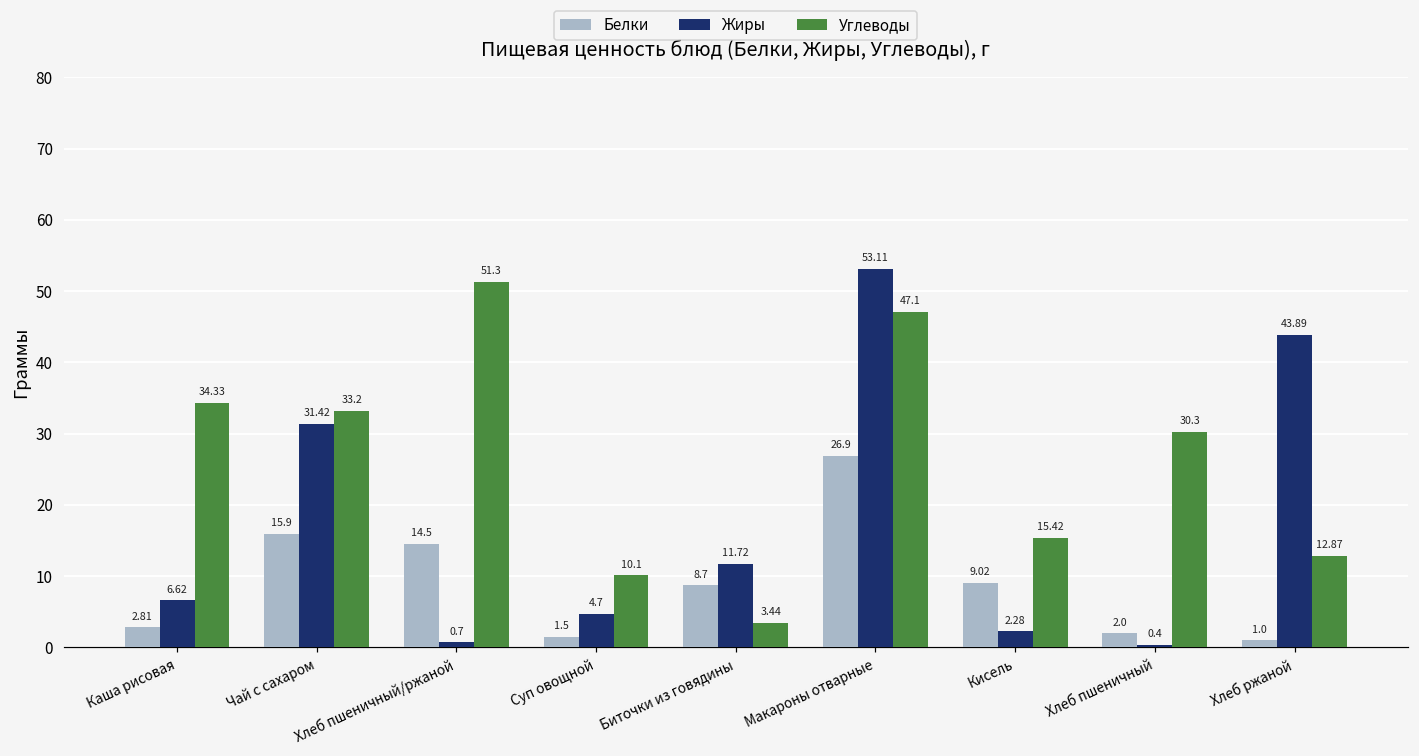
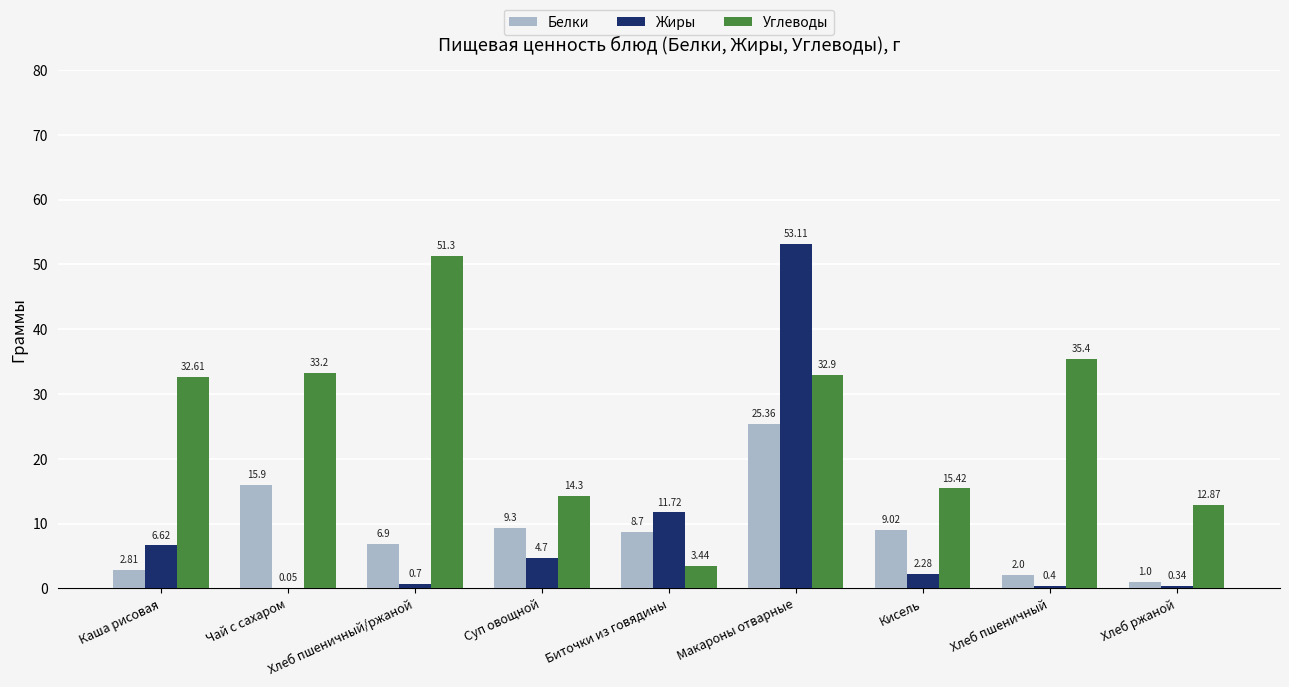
  {
    "Белки": {
      "Каша рисовая": 2.81,
      "Чай с сахаром": 15.9,
-     "Хлеб пшеничный/ржаной": 14.5,
-     "Суп овощной": 1.5,
+     "Хлеб пшеничный/ржаной": 6.9,
+     "Суп овощной": 9.3,
      "Биточки из говядины": 8.7,
-     "Макароны отварные": 26.9,
+     "Макароны отварные": 25.36,
      "Кисель": 9.02,
      "Хлеб пшеничный": 2.0,
      "Хлеб ржаной": 1.0
    },
    "Жиры": {
      "Каша рисовая": 6.62,
-     "Чай с сахаром": 31.42,
+     "Чай с сахаром": 0.05,
      "Хлеб пшеничный/ржаной": 0.7,
      "Суп овощной": 4.7,
      "Биточки из говядины": 11.72,
      "Макароны отварные": 53.11,
      "Кисель": 2.28,
      "Хлеб пшеничный": 0.4,
-     "Хлеб ржаной": 43.89
+     "Хлеб ржаной": 0.34
    },
    "Углеводы": {
-     "Каша рисовая": 34.33,
+     "Каша рисовая": 32.61,
      "Чай с сахаром": 33.2,
      "Хлеб пшеничный/ржаной": 51.3,
-     "Суп овощной": 10.1,
+     "Суп овощной": 14.3,
      "Биточки из говядины": 3.44,
-     "Макароны отварные": 47.1,
+     "Макароны отварные": 32.9,
      "Кисель": 15.42,
-     "Хлеб пшеничный": 30.3,
+     "Хлеб пшеничный": 35.4,
      "Хлеб ржаной": 12.87
    }
  }
